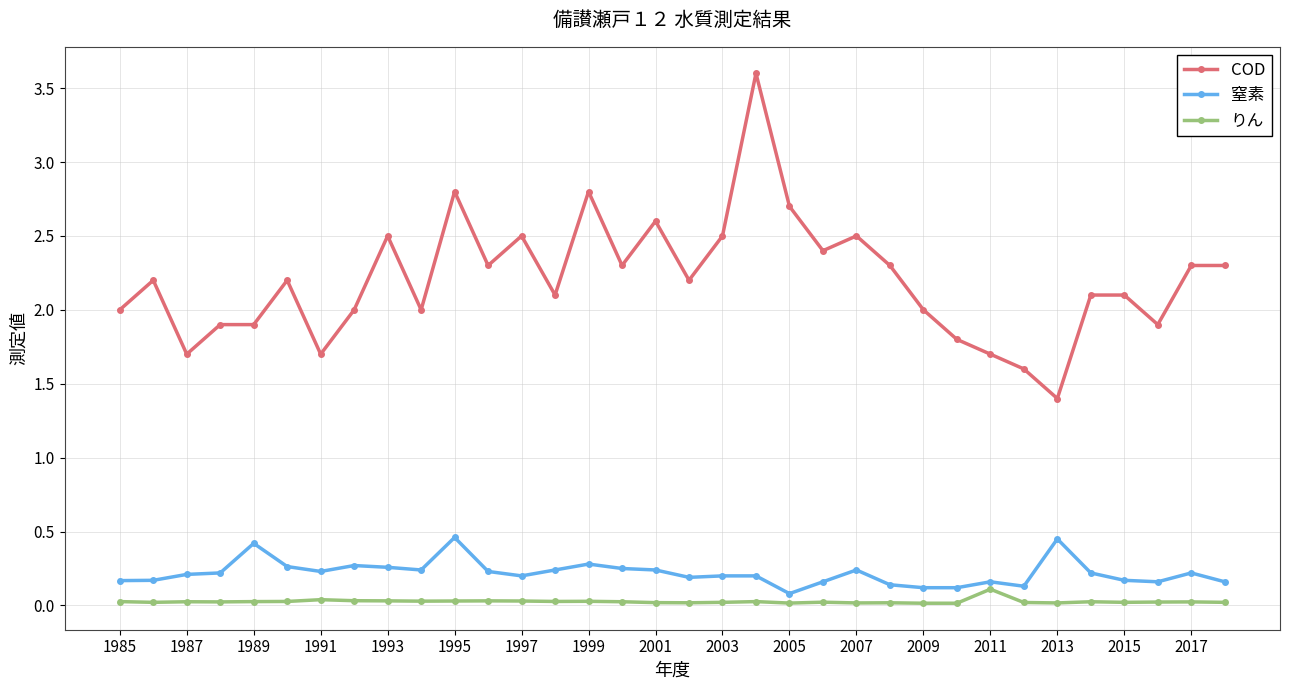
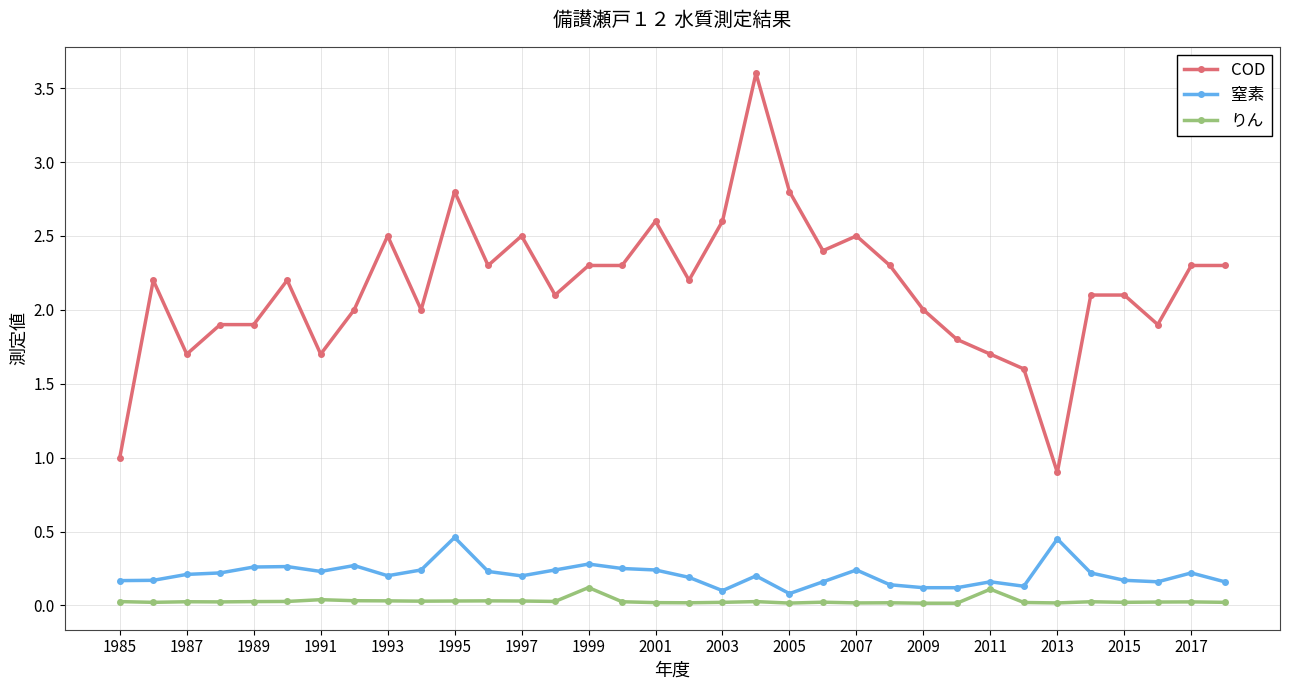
  {
    "COD": {
-     "1985": 2,
+     "1985": 1,
      "1987": 1.7,
      "1989": 1.9,
      "1991": 1.7,
      "1993": 2.5,
      "1995": 2.8,
      "1997": 2.5,
-     "1999": 2.8,
+     "1999": 2.3,
      "2001": 2.6,
-     "2003": 2.5,
-     "2005": 2.7,
+     "2003": 2.6,
+     "2005": 2.8,
      "2007": 2.5,
      "2009": 2.0,
      "2011": 1.7,
-     "2013": 1.4,
+     "2013": 0.9,
      "2015": 2.1,
      "2017": 2.3
    },
    "窒素": {
      "1985": 0.17,
      "1987": 0.21,
-     "1989": 0.42,
+     "1989": 0.26,
      "1991": 0.23,
-     "1993": 0.26,
+     "1993": 0.20,
      "1995": 0.46,
      "1997": 0.20,
      "1999": 0.28,
      "2001": 0.24,
-     "2003": 0.2,
+     "2003": 0.1,
      "2005": 0.08,
      "2007": 0.24,
      "2009": 0.12,
      "2011": 0.16,
      "2013": 0.45,
      "2015": 0.17,
      "2017": 0.22
    },
    "りん": {
      "1985": 0.03,
      "1987": 0.03,
      "1989": 0.03,
      "1991": 0.04,
      "1993": 0.03,
      "1995": 0.03,
      "1997": 0.03,
-     "1999": 0.03,
+     "1999": 0.12,
      "2001": 0.02,
      "2003": 0.02,
      "2005": 0.02,
      "2007": 0.02,
      "2009": 0.02,
      "2011": 0.11,
      "2013": 0.02,
      "2015": 0.02,
      "2017": 0.02
    }
  }
